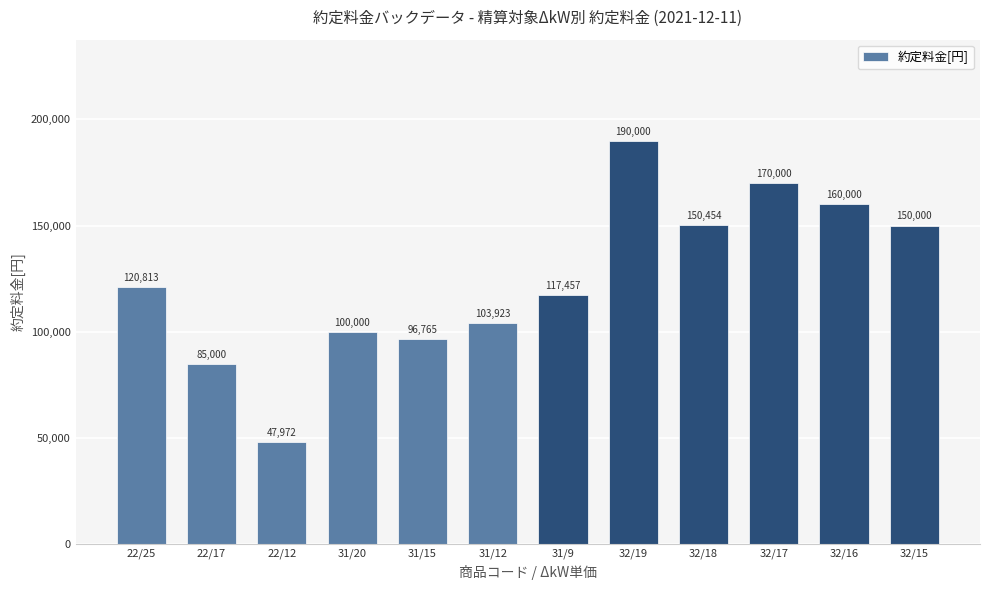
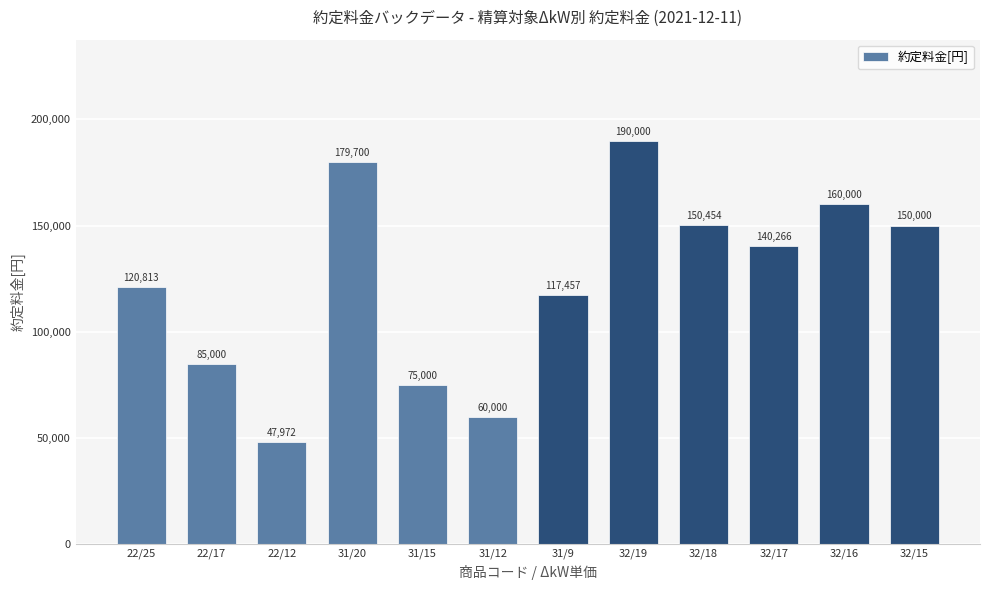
  {
    "22/25": "120,813",
    "22/17": "85,000",
    "22/12": "47,972",
-   "31/20": "100,000",
-   "31/15": "96,765",
-   "31/12": "103,923",
+   "31/20": "179,700",
+   "31/15": "75,000",
+   "31/12": "60,000",
    "31/9": "117,457",
    "32/19": "190,000",
    "32/18": "150,454",
-   "32/17": "170,000",
+   "32/17": "140,266",
    "32/16": "160,000",
    "32/15": "150,000"
  }
